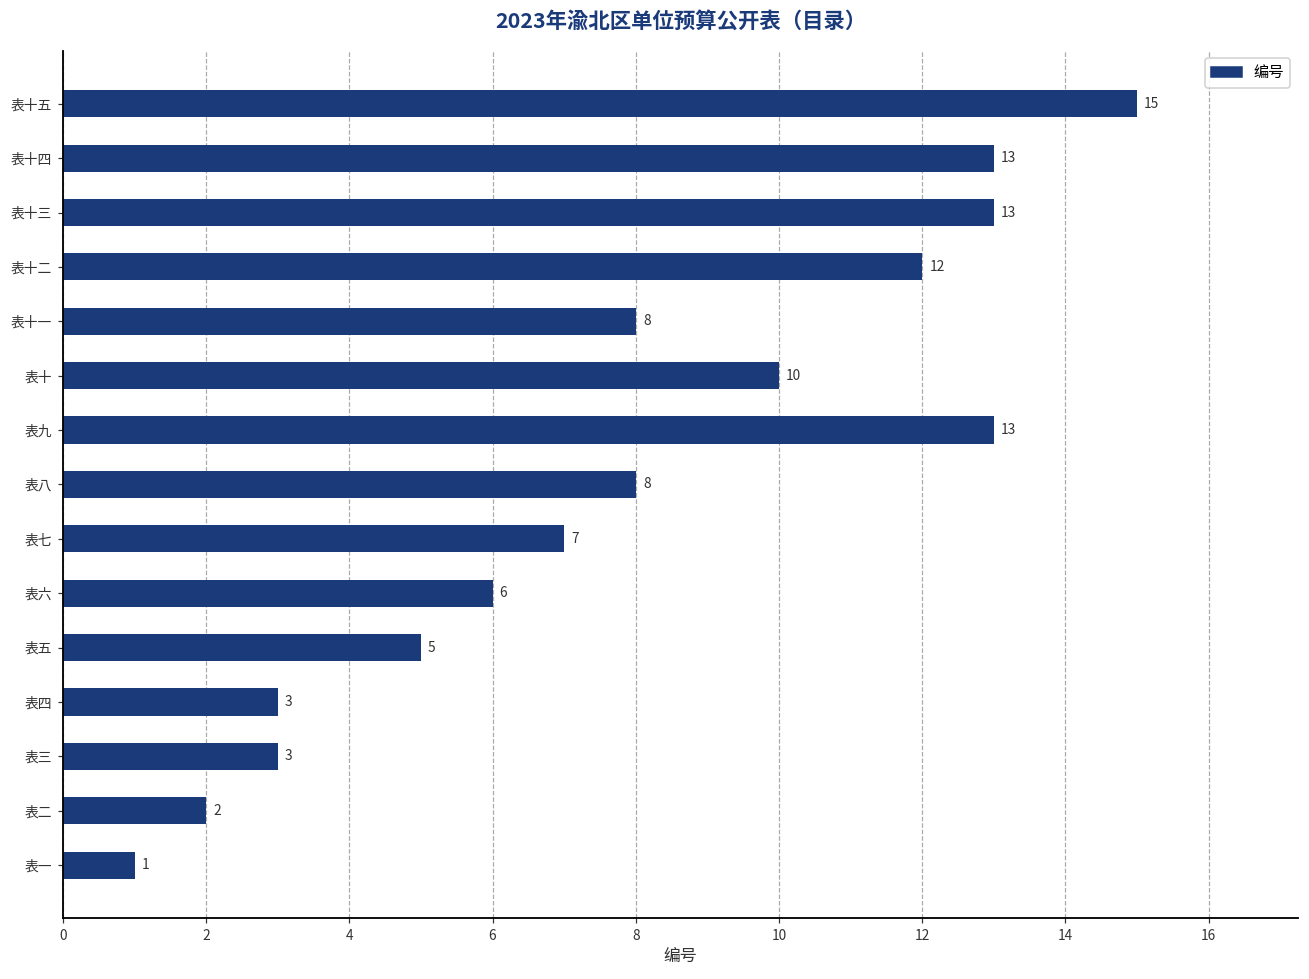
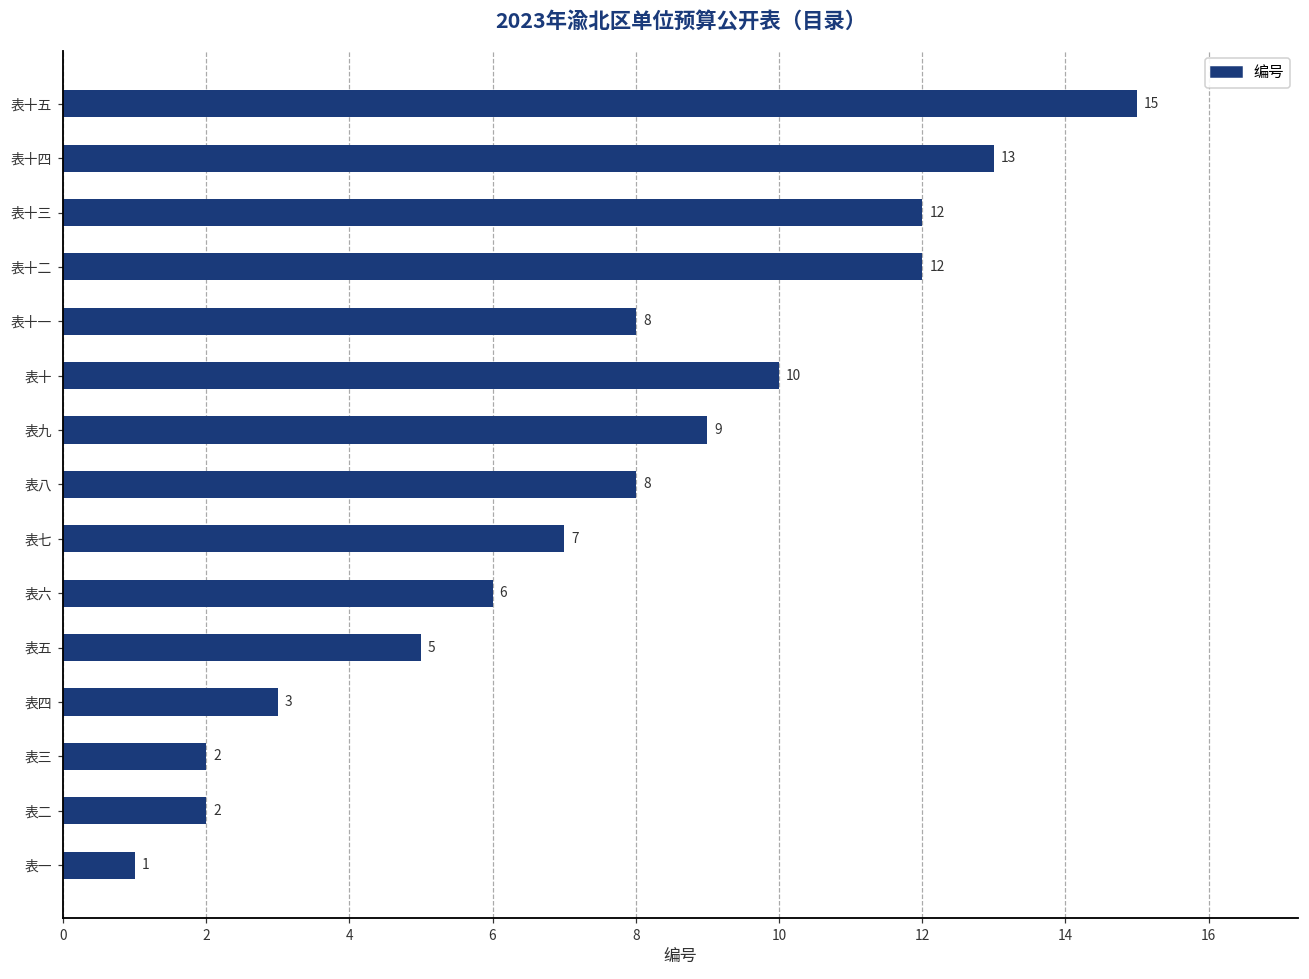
  {
    "表十五": 15,
    "表十四": 13,
-   "表十三": 13,
+   "表十三": 12,
    "表十二": 12,
    "表十一": 8,
    "表十": 10,
-   "表九": 13,
+   "表九": 9,
    "表八": 8,
    "表七": 7,
    "表六": 6,
    "表五": 5,
    "表四": 3,
-   "表三": 3,
+   "表三": 2,
    "表二": 2,
    "表一": 1
  }
